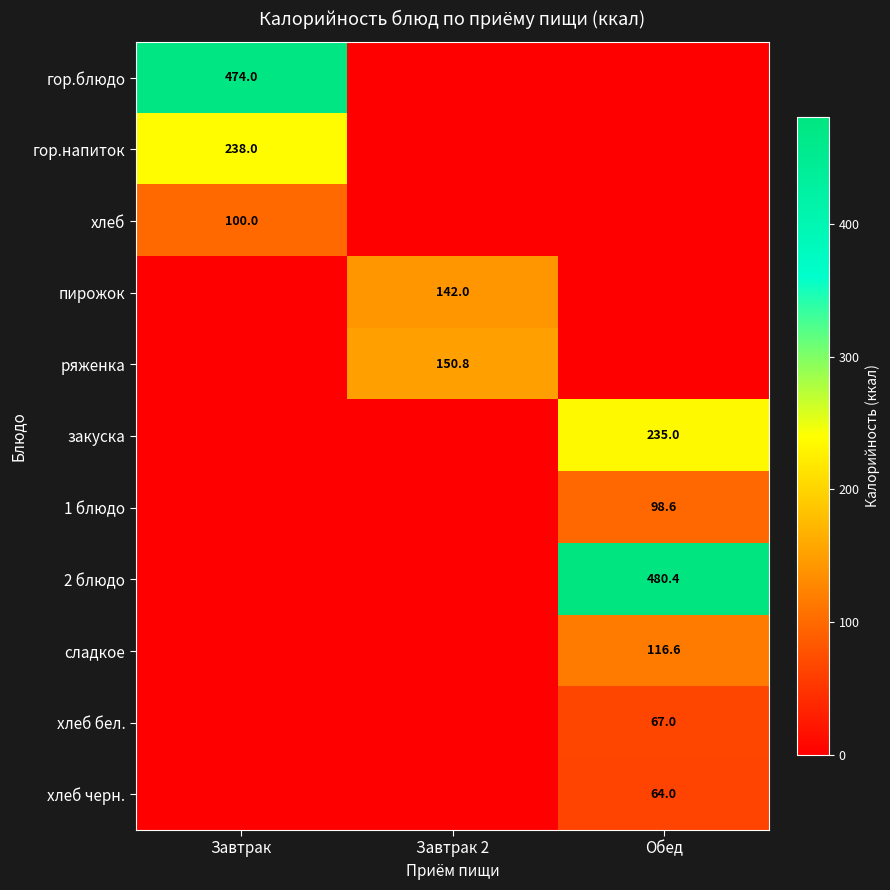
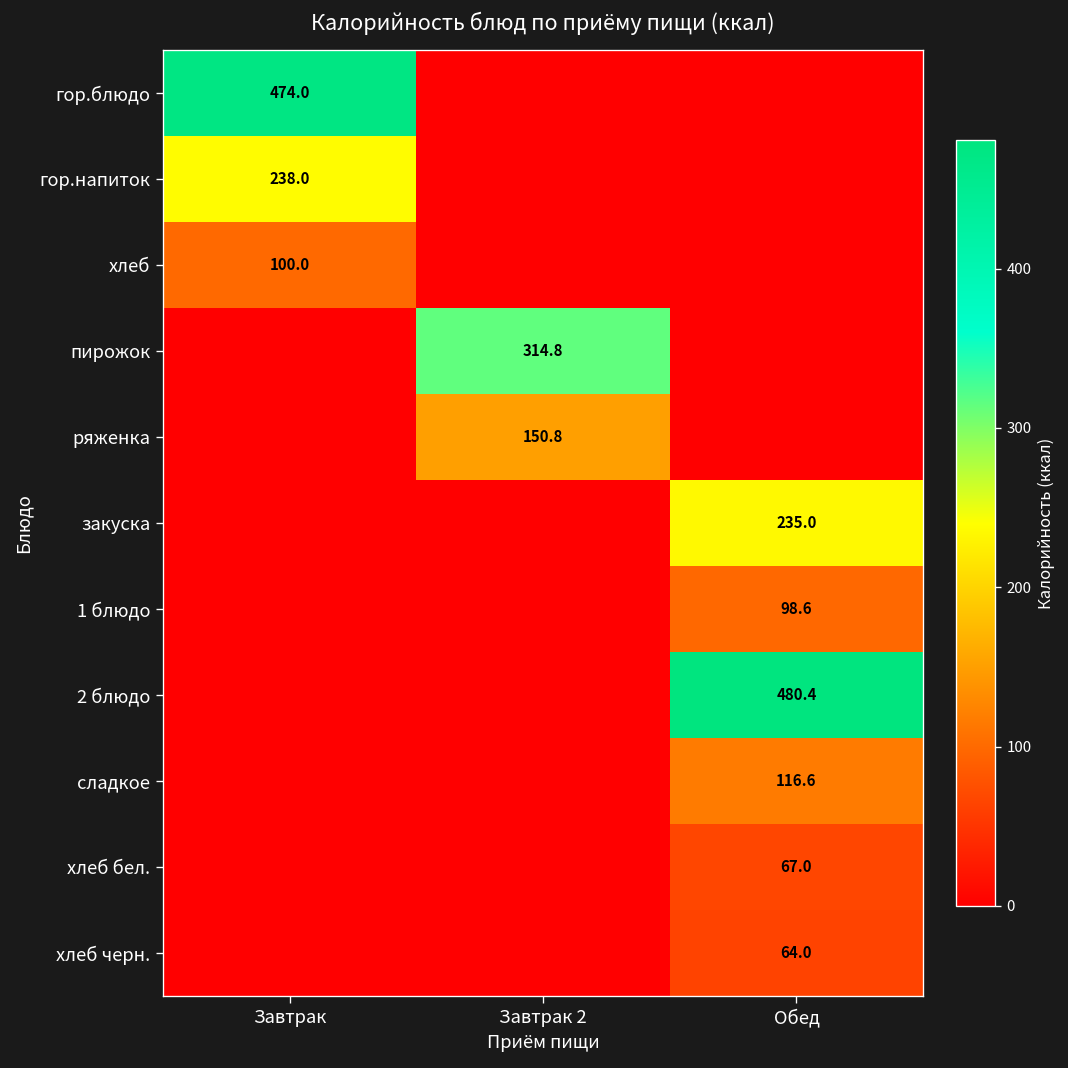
  {
    "гор.блюдо": {
      "Завтрак": 474.0
    },
    "гор.напиток": {
      "Завтрак": 238.0
    },
    "хлеб": {
      "Завтрак": 100.0
    },
    "пирожок": {
-     "Завтрак 2": 142.0
+     "Завтрак 2": 314.8
    },
    "ряженка": {
      "Завтрак 2": 150.8
    },
    "закуска": {
      "Обед": 235.0
    },
    "1 блюдо": {
      "Обед": 98.6
    },
    "2 блюдо": {
      "Обед": 480.4
    },
    "сладкое": {
      "Обед": 116.6
    },
    "хлеб бел.": {
      "Обед": 67.0
    },
    "хлеб черн.": {
      "Обед": 64.0
    }
  }
